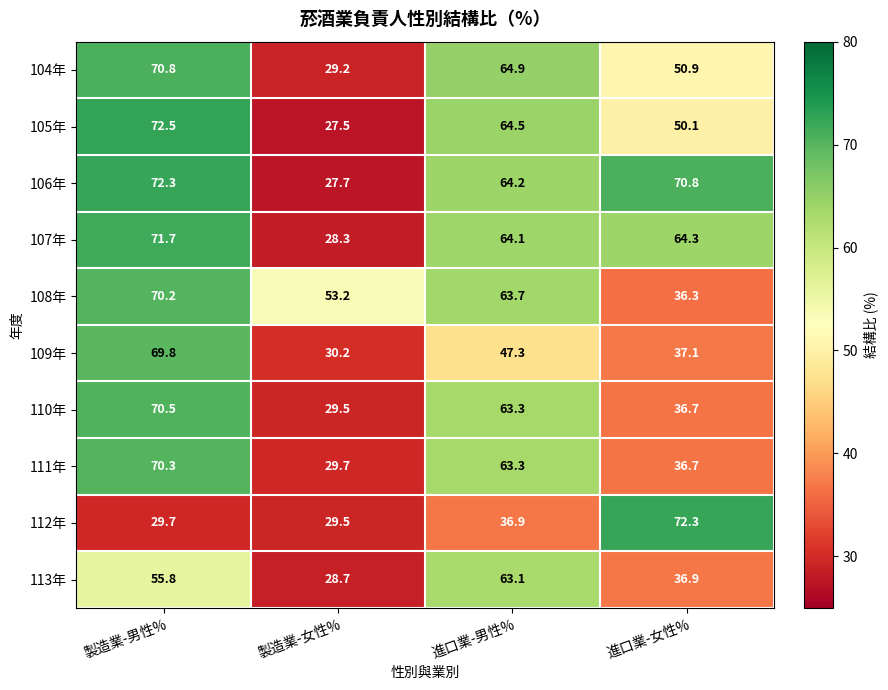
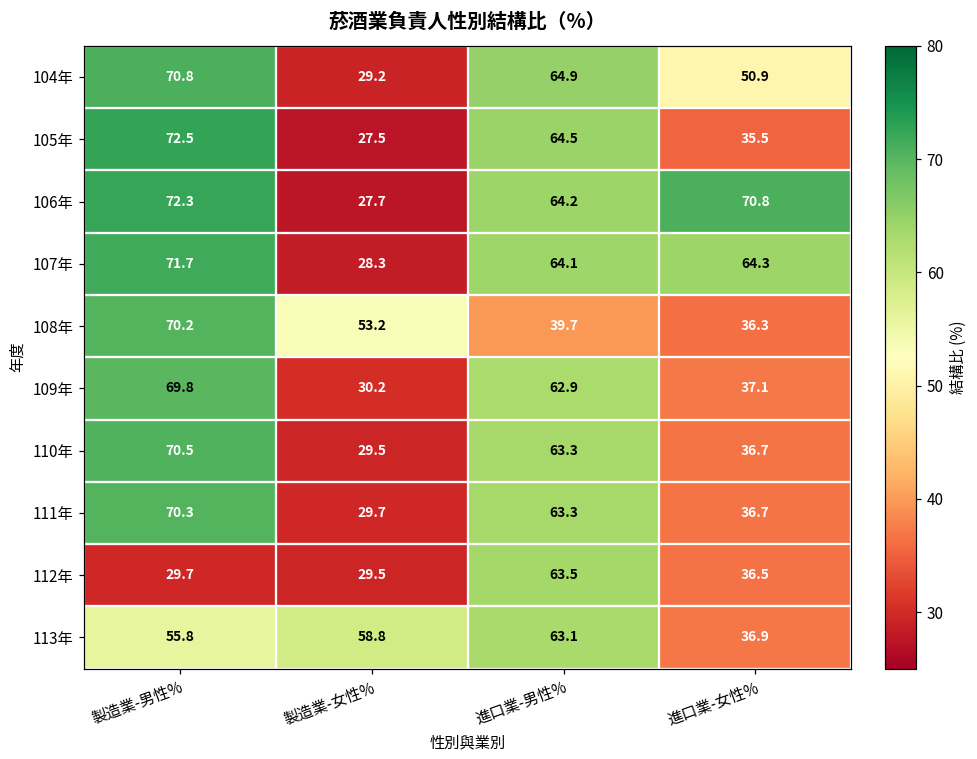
  {
    "104年": {
      "製造業-男性%": 70.8,
      "製造業-女性%": 29.2,
      "進口業-男性%": 64.9,
      "進口業-女性%": 50.9
    },
    "105年": {
      "製造業-男性%": 72.5,
      "製造業-女性%": 27.5,
      "進口業-男性%": 64.5,
-     "進口業-女性%": 50.1
+     "進口業-女性%": 35.5
    },
    "106年": {
      "製造業-男性%": 72.3,
      "製造業-女性%": 27.7,
      "進口業-男性%": 64.2,
      "進口業-女性%": 70.8
    },
    "107年": {
      "製造業-男性%": 71.7,
      "製造業-女性%": 28.3,
      "進口業-男性%": 64.1,
      "進口業-女性%": 64.3
    },
    "108年": {
      "製造業-男性%": 70.2,
      "製造業-女性%": 53.2,
-     "進口業-男性%": 63.7,
+     "進口業-男性%": 39.7,
      "進口業-女性%": 36.3
    },
    "109年": {
      "製造業-男性%": 69.8,
      "製造業-女性%": 30.2,
-     "進口業-男性%": 47.3,
+     "進口業-男性%": 62.9,
      "進口業-女性%": 37.1
    },
    "110年": {
      "製造業-男性%": 70.5,
      "製造業-女性%": 29.5,
      "進口業-男性%": 63.3,
      "進口業-女性%": 36.7
    },
    "111年": {
      "製造業-男性%": 70.3,
      "製造業-女性%": 29.7,
      "進口業-男性%": 63.3,
      "進口業-女性%": 36.7
    },
    "112年": {
      "製造業-男性%": 29.7,
      "製造業-女性%": 29.5,
-     "進口業-男性%": 36.9,
-     "進口業-女性%": 72.3
+     "進口業-男性%": 63.5,
+     "進口業-女性%": 36.5
    },
    "113年": {
      "製造業-男性%": 55.8,
-     "製造業-女性%": 28.7,
+     "製造業-女性%": 58.8,
      "進口業-男性%": 63.1,
      "進口業-女性%": 36.9
    }
  }
